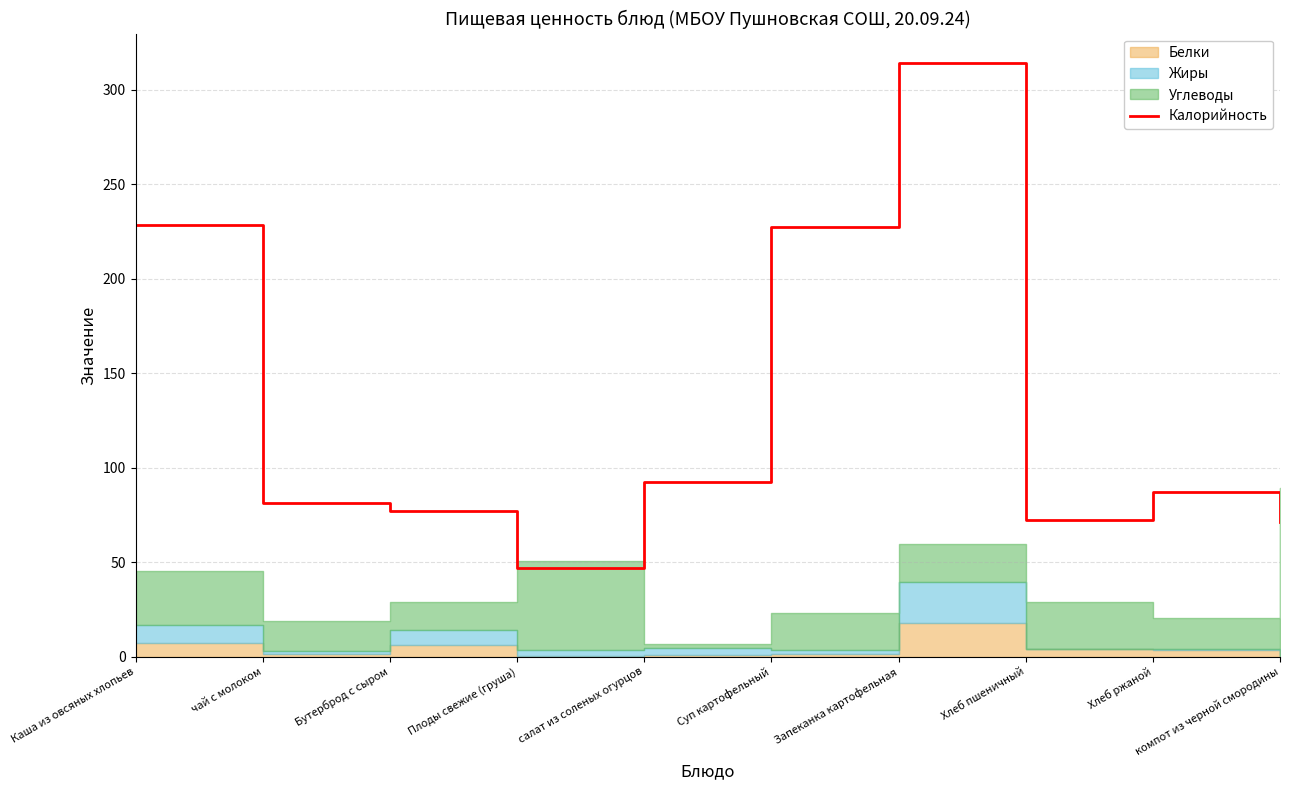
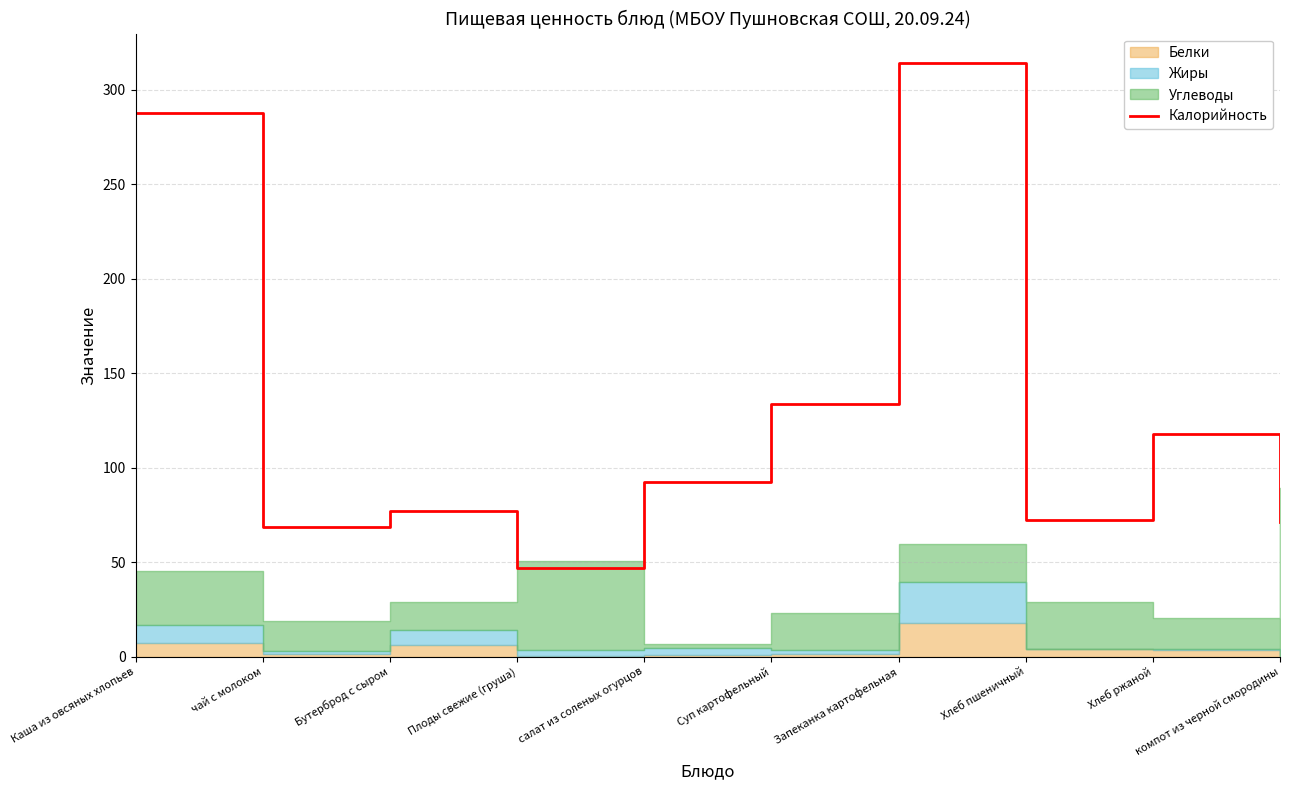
  {
    "Калорийность": {
-     "Каша из овсяных хлопьев": 228,
-     "чай с молоком": 81,
+     "Каша из овсяных хлопьев": 288,
+     "чай с молоком": 69,
      "Бутерброд с сыром": 77,
      "Плоды свежие (груша)": 47,
      "салат из соленых огурцов": 92,
-     "Суп картофельный": 227,
+     "Суп картофельный": 134,
      "Запеканка картофельная": 314,
      "Хлеб пшеничный": 72,
-     "Хлеб ржаной": 87,
+     "Хлеб ржаной": 118,
      "компот из черной смородины": 71
    }
  }
